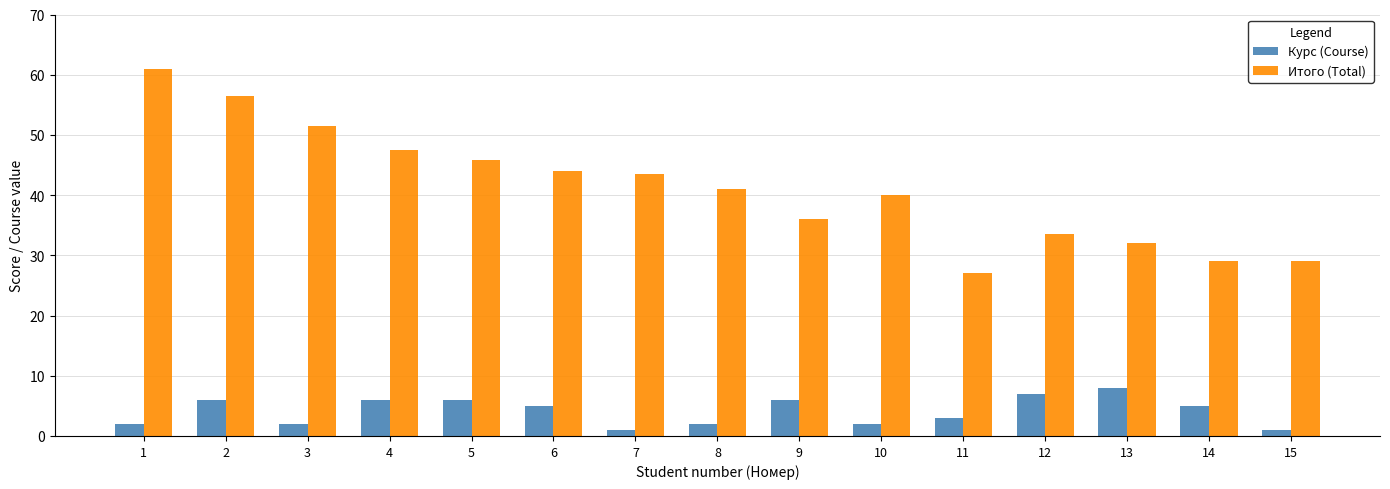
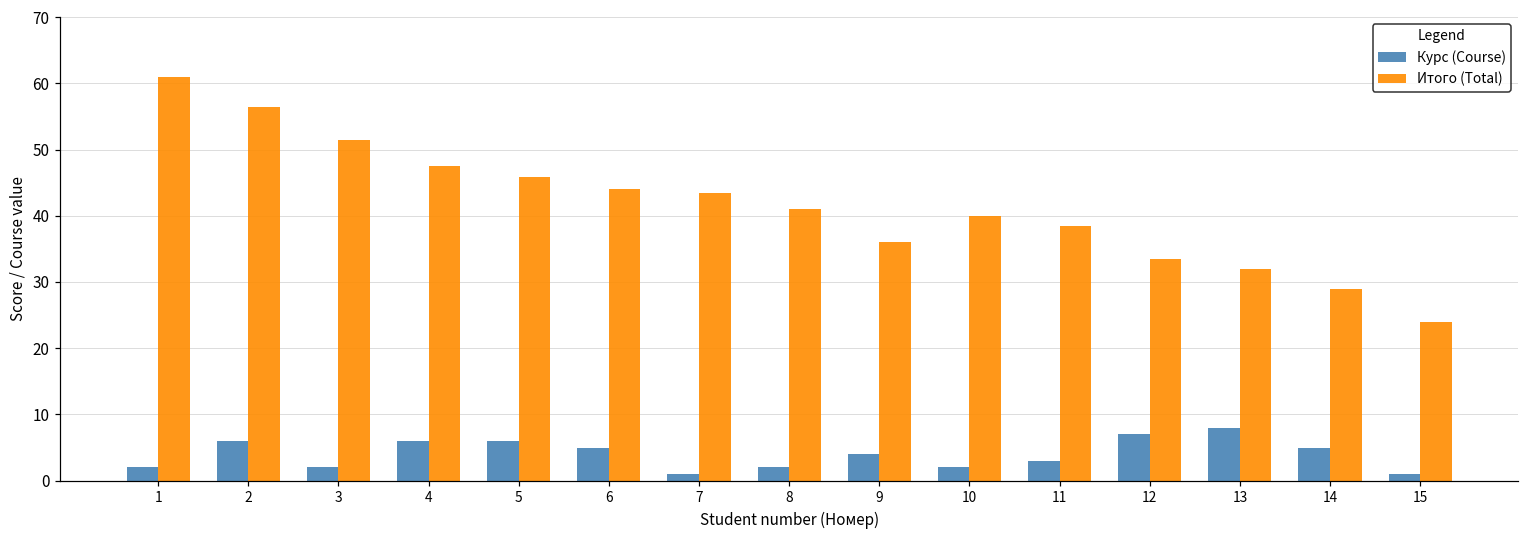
  {
    "Курс (Course)": {
      "1": 2,
      "2": 6,
      "3": 2,
      "4": 6,
      "5": 6,
      "6": 5,
      "7": 1,
      "8": 2,
-     "9": 6,
+     "9": 4,
      "10": 2,
      "11": 3,
      "12": 7,
      "13": 8,
      "14": 5,
      "15": 1
    },
    "Итого (Total)": {
      "1": 61,
      "2": 56,
      "3": 52,
      "4": 48,
      "5": 46,
      "6": 44,
      "7": 44,
      "8": 41,
      "9": 36,
      "10": 40,
-     "11": 27,
+     "11": 39,
      "12": 34,
      "13": 32,
      "14": 29,
-     "15": 29
+     "15": 24
    }
  }
